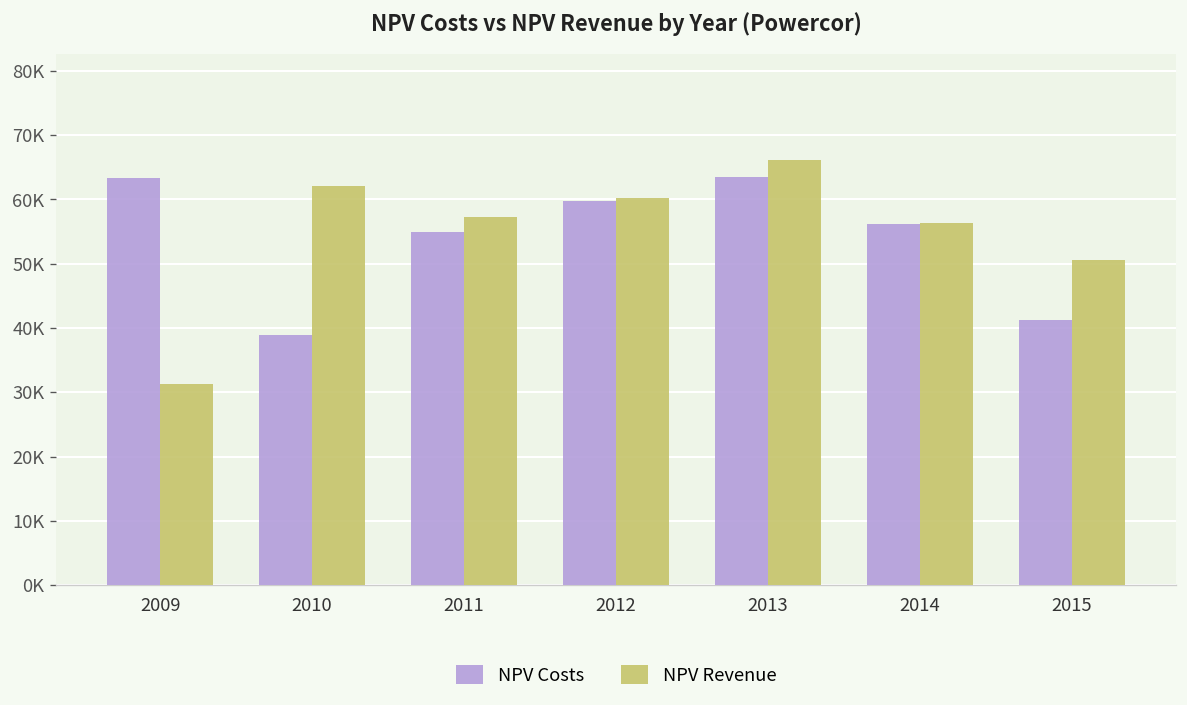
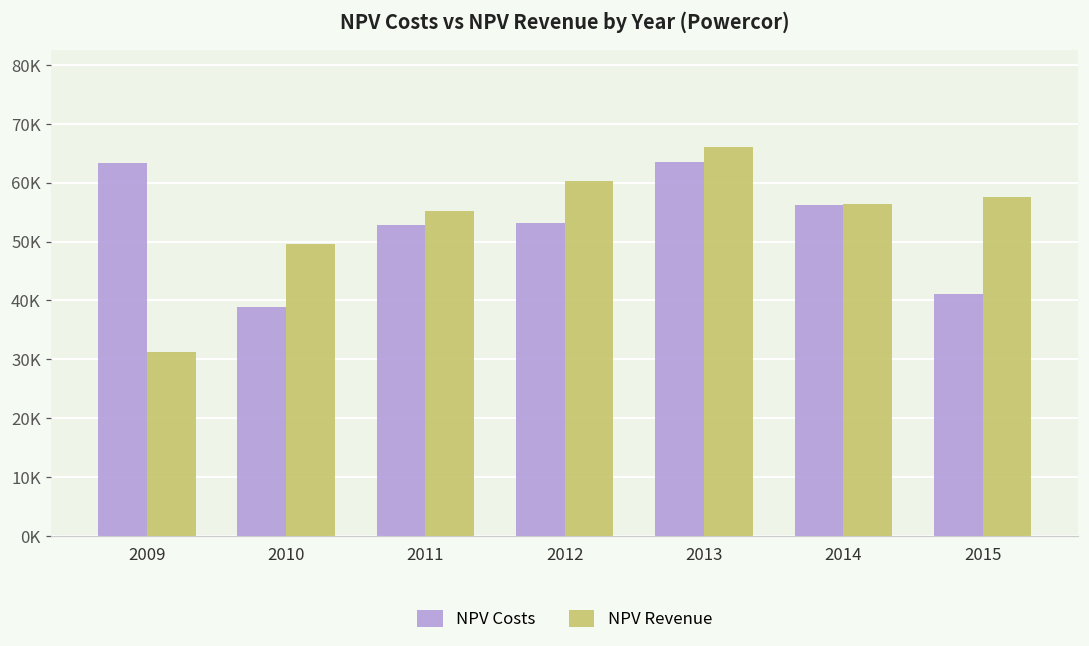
  {
    "NPV Costs": {
      "2009": 63000,
      "2010": 39000,
-     "2011": 55000,
-     "2012": 60000,
+     "2011": 53000,
+     "2012": 53000,
      "2013": 64000,
      "2014": 56000,
      "2015": 41000
    },
    "NPV Revenue": {
      "2009": 31000,
-     "2010": 62000,
-     "2011": 57000,
+     "2010": 49000,
+     "2011": 55000,
      "2012": 60000,
      "2013": 66000,
      "2014": 56000,
-     "2015": 51000
+     "2015": 58000
    }
  }
